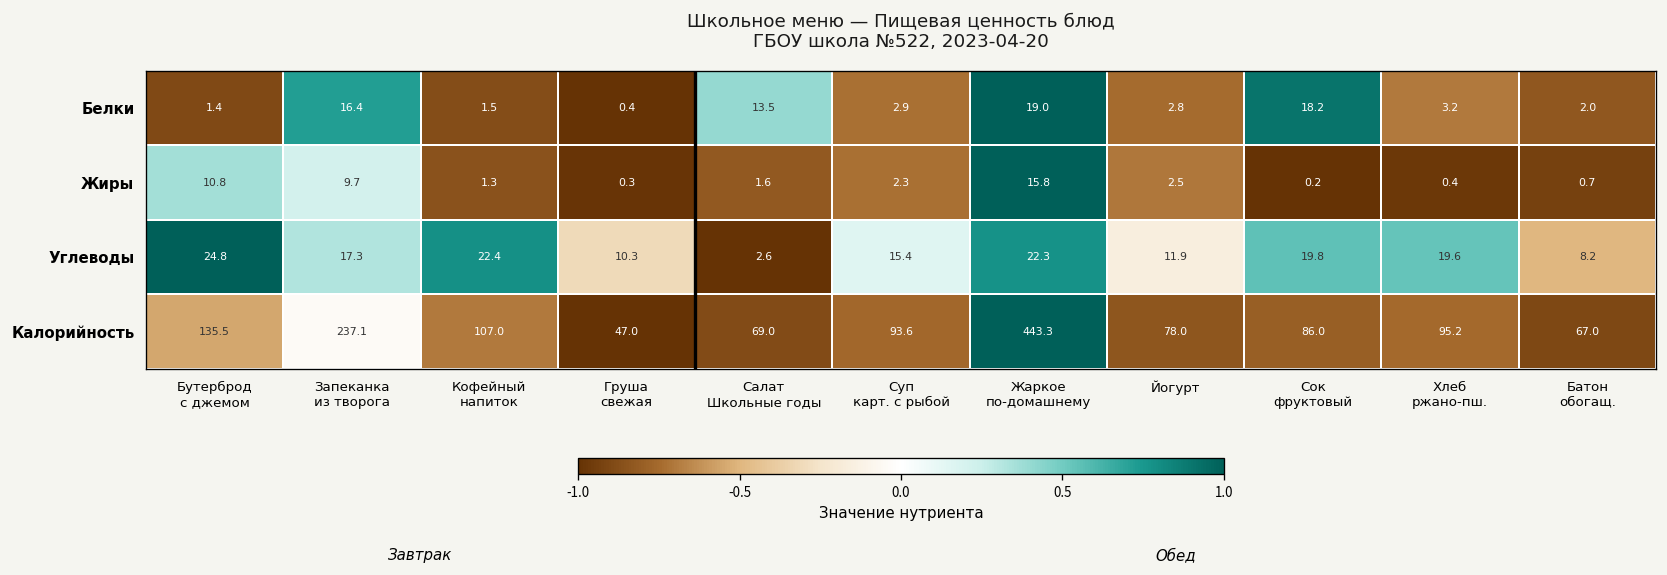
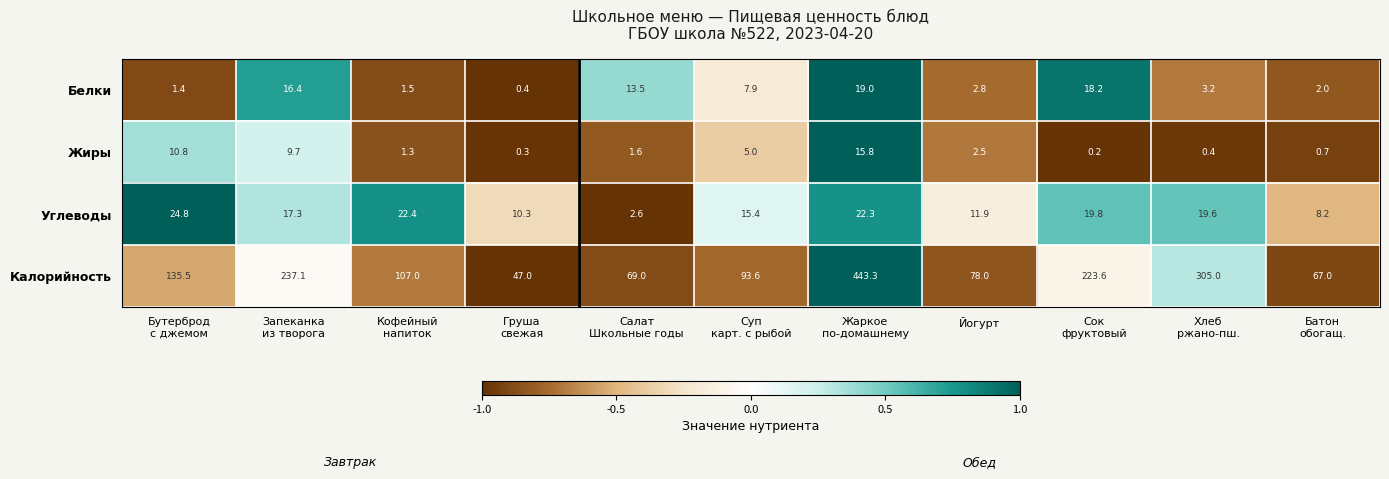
  {
    "Белки": {
      "Бутерброд с джемом": 1.4,
      "Запеканка из творога": 16.4,
      "Кофейный напиток": 1.5,
      "Груша свежая": 0.4,
      "Салат Школьные годы": 13.5,
-     "Суп карт. с рыбой": 2.9,
+     "Суп карт. с рыбой": 7.9,
      "Жаркое по-домашнему": 19.0,
      "Йогурт": 2.8,
      "Сок фруктовый": 18.2,
      "Хлеб ржано-пш.": 3.2,
      "Батон обогащ.": 2.0
    },
    "Жиры": {
      "Бутерброд с джемом": 10.8,
      "Запеканка из творога": 9.7,
      "Кофейный напиток": 1.3,
      "Груша свежая": 0.3,
      "Салат Школьные годы": 1.6,
-     "Суп карт. с рыбой": 2.3,
+     "Суп карт. с рыбой": 5.0,
      "Жаркое по-домашнему": 15.8,
      "Йогурт": 2.5,
      "Сок фруктовый": 0.2,
      "Хлеб ржано-пш.": 0.4,
      "Батон обогащ.": 0.7
    },
    "Углеводы": {
      "Бутерброд с джемом": 24.8,
      "Запеканка из творога": 17.3,
      "Кофейный напиток": 22.4,
      "Груша свежая": 10.3,
      "Салат Школьные годы": 2.6,
      "Суп карт. с рыбой": 15.4,
      "Жаркое по-домашнему": 22.3,
      "Йогурт": 11.9,
      "Сок фруктовый": 19.8,
      "Хлеб ржано-пш.": 19.6,
      "Батон обогащ.": 8.2
    },
    "Калорийность": {
      "Бутерброд с джемом": 135.5,
      "Запеканка из творога": 237.1,
      "Кофейный напиток": 107.0,
      "Груша свежая": 47.0,
      "Салат Школьные годы": 69.0,
      "Суп карт. с рыбой": 93.6,
      "Жаркое по-домашнему": 443.3,
      "Йогурт": 78.0,
-     "Сок фруктовый": 86.0,
-     "Хлеб ржано-пш.": 95.2,
+     "Сок фруктовый": 223.6,
+     "Хлеб ржано-пш.": 305.0,
      "Батон обогащ.": 67.0
    }
  }
